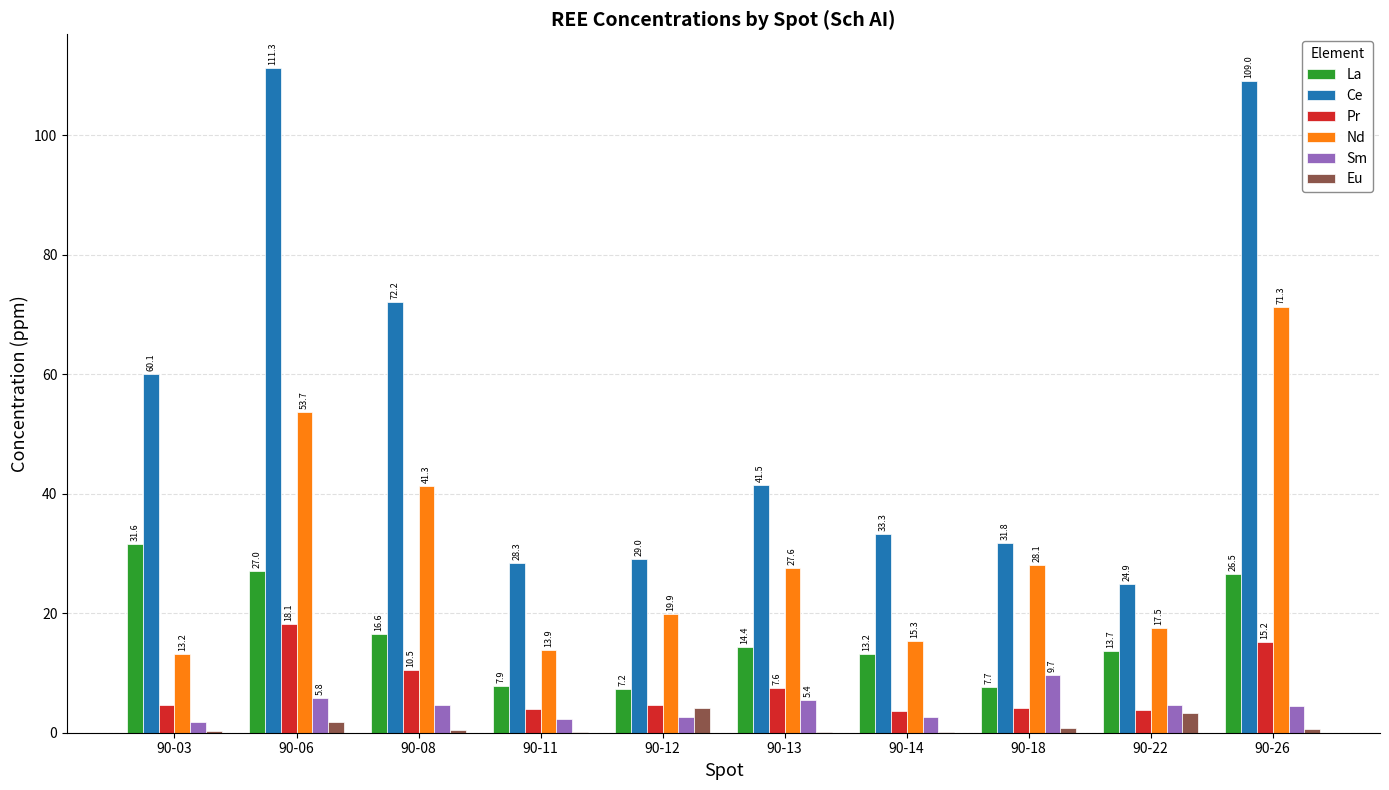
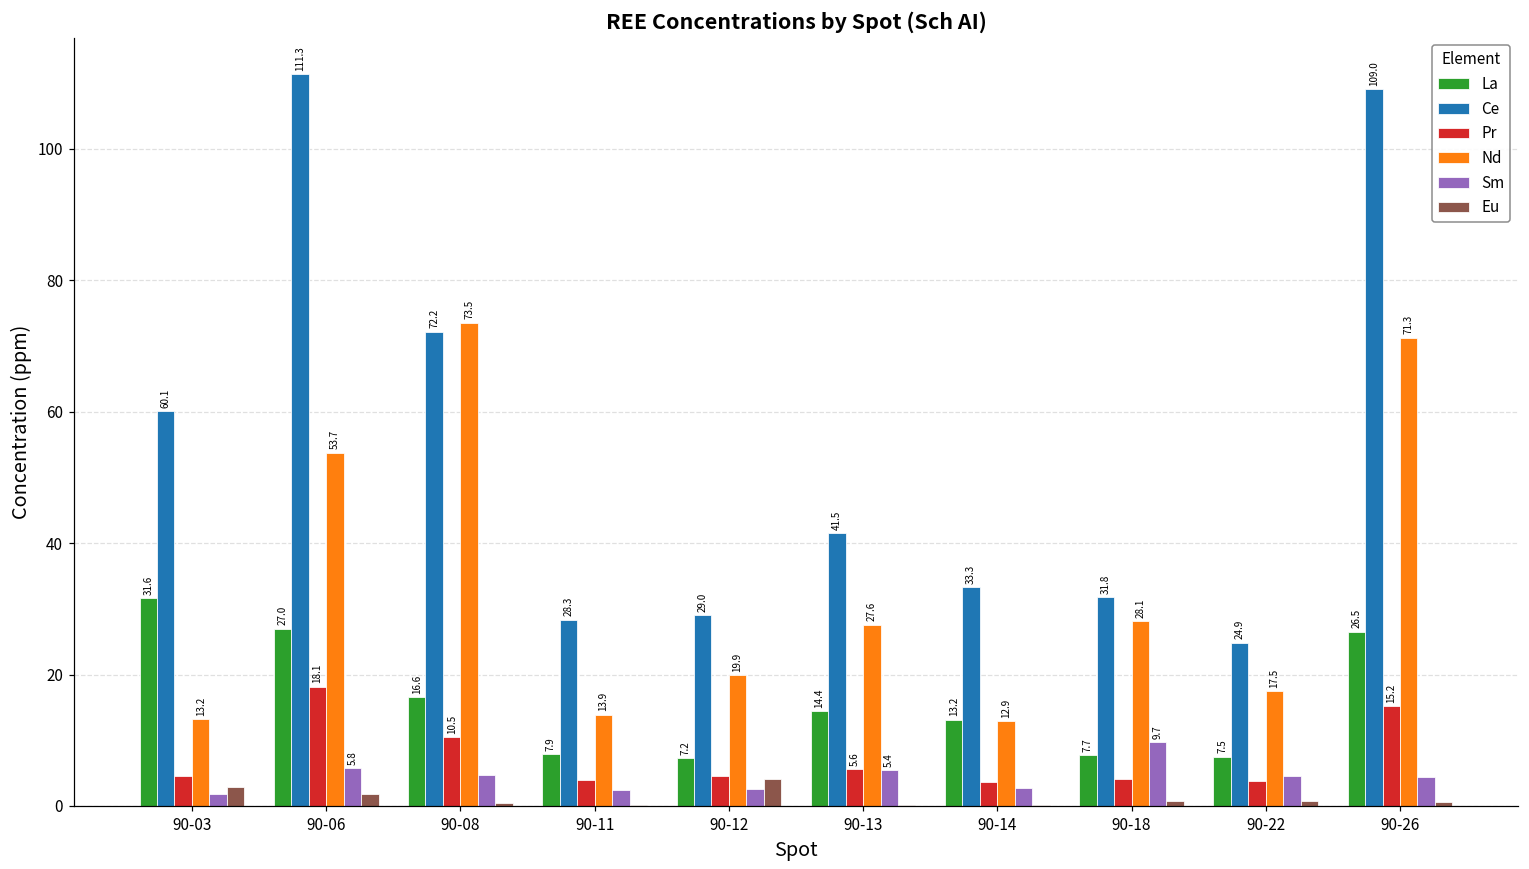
  {
    "La": {
      "90-03": 31.6,
      "90-06": 27.0,
      "90-08": 16.6,
      "90-11": 7.9,
      "90-12": 7.2,
      "90-13": 14.4,
      "90-14": 13.2,
      "90-18": 7.7,
-     "90-22": 13.7,
+     "90-22": 7.5,
      "90-26": 26.5
    },
    "Ce": {
      "90-03": 60.1,
      "90-06": 111.3,
      "90-08": 72.2,
      "90-11": 28.3,
      "90-12": 29.0,
      "90-13": 41.5,
      "90-14": 33.3,
      "90-18": 31.8,
      "90-22": 24.9,
      "90-26": 109.0
    },
    "Pr": {
      "90-06": 18.1,
      "90-08": 10.5,
-     "90-13": 7.6,
+     "90-13": 5.6,
      "90-26": 15.2
    },
    "Nd": {
      "90-03": 13.2,
      "90-06": 53.7,
-     "90-08": 41.3,
+     "90-08": 73.5,
      "90-11": 13.9,
      "90-12": 19.9,
      "90-13": 27.6,
-     "90-14": 15.3,
+     "90-14": 12.9,
      "90-18": 28.1,
      "90-22": 17.5,
      "90-26": 71.3
    },
    "Sm": {
      "90-06": 5.8,
      "90-13": 5.4,
      "90-18": 9.7
    },
    "Eu": {
-     "90-03": 0,
+     "90-03": 3,
      "90-06": 2,
      "90-08": 0,
      "90-12": 4,
      "90-18": 1,
-     "90-22": 3,
+     "90-22": 1,
      "90-26": 1
    }
  }
